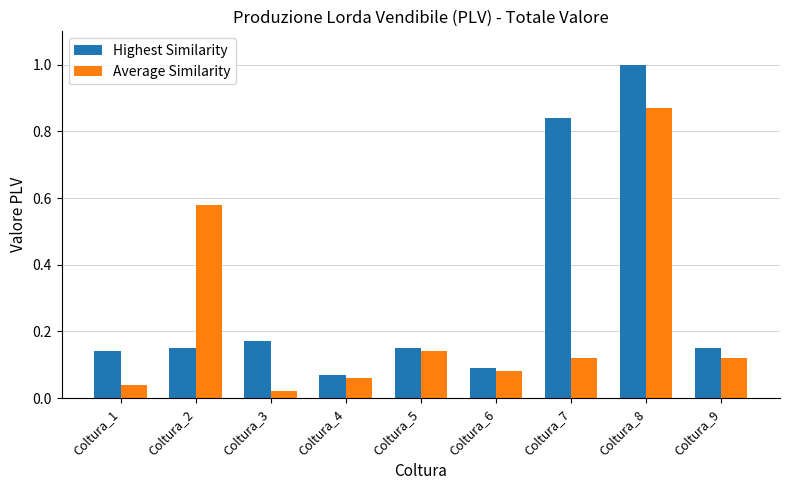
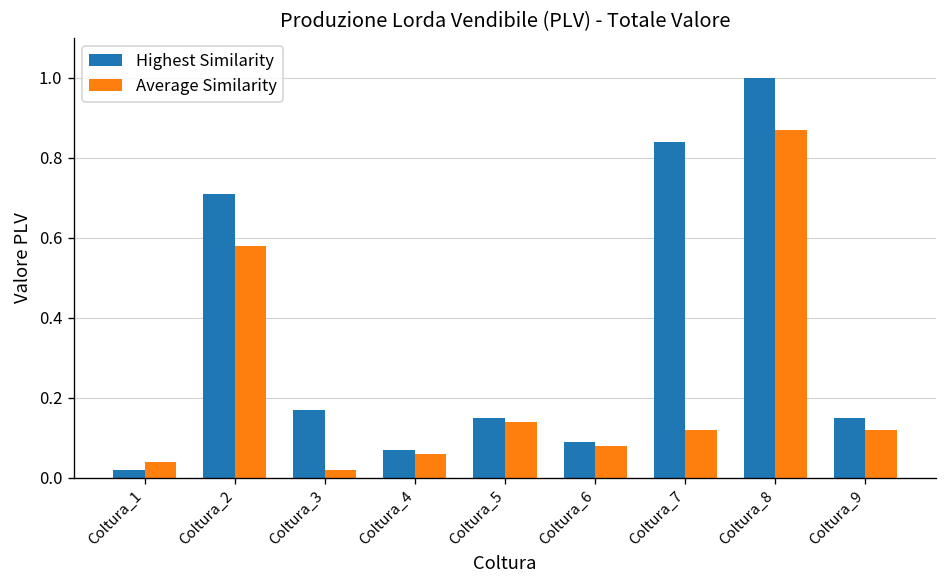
  {
    "Highest Similarity": {
-     "Coltura_1": 0.14,
-     "Coltura_2": 0.15,
+     "Coltura_1": 0.02,
+     "Coltura_2": 0.71,
      "Coltura_3": 0.17,
      "Coltura_4": 0.07,
      "Coltura_5": 0.15,
      "Coltura_6": 0.09,
      "Coltura_7": 0.84,
      "Coltura_8": 1.00,
      "Coltura_9": 0.15
    },
    "Average Similarity": {
      "Coltura_1": 0.04,
      "Coltura_2": 0.58,
      "Coltura_3": 0.02,
      "Coltura_4": 0.06,
      "Coltura_5": 0.14,
      "Coltura_6": 0.08,
      "Coltura_7": 0.12,
      "Coltura_8": 0.87,
      "Coltura_9": 0.12
    }
  }
